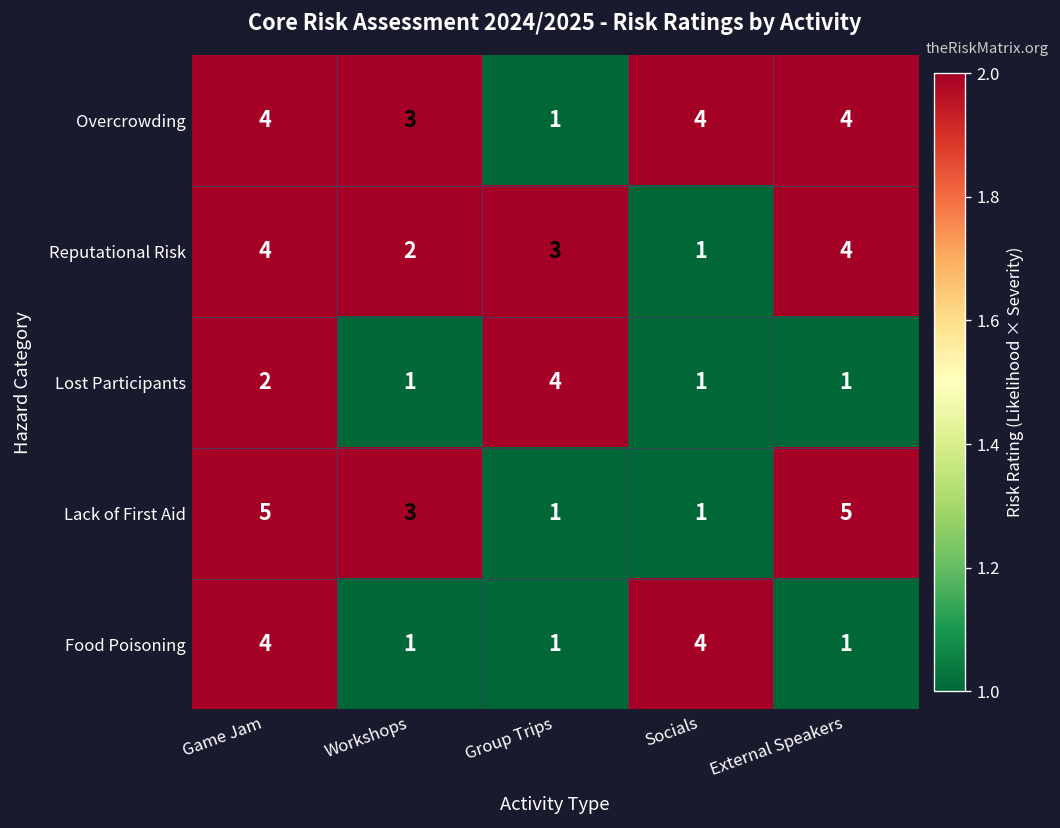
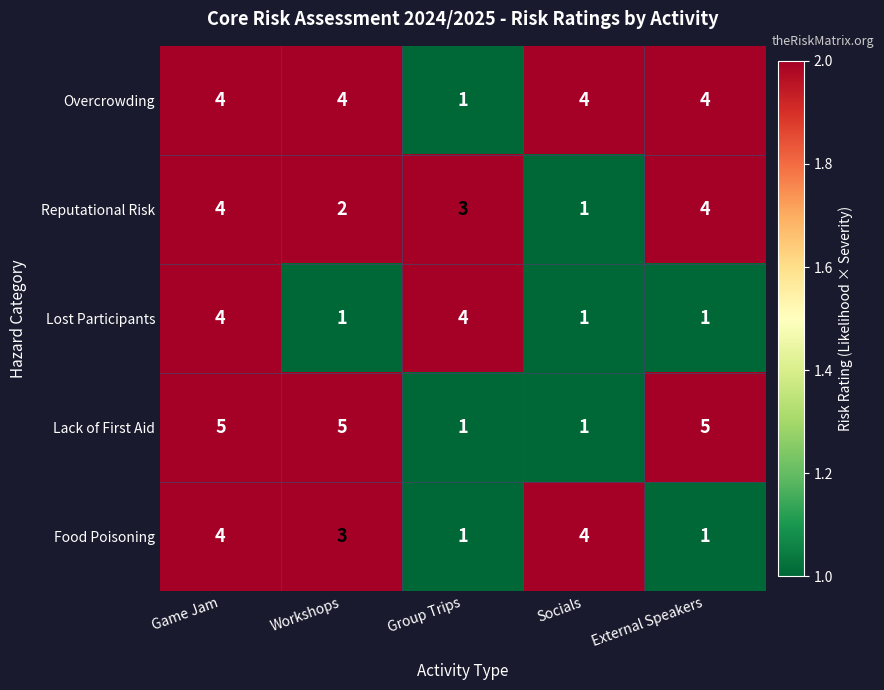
  {
    "Overcrowding": {
      "Game Jam": 4,
-     "Workshops": 3,
+     "Workshops": 4,
      "Group Trips": 1,
      "Socials": 4,
      "External Speakers": 4
    },
    "Reputational Risk": {
      "Game Jam": 4,
      "Workshops": 2,
      "Group Trips": 3,
      "Socials": 1,
      "External Speakers": 4
    },
    "Lost Participants": {
-     "Game Jam": 2,
+     "Game Jam": 4,
      "Workshops": 1,
      "Group Trips": 4,
      "Socials": 1,
      "External Speakers": 1
    },
    "Lack of First Aid": {
      "Game Jam": 5,
-     "Workshops": 3,
+     "Workshops": 5,
      "Group Trips": 1,
      "Socials": 1,
      "External Speakers": 5
    },
    "Food Poisoning": {
      "Game Jam": 4,
-     "Workshops": 1,
+     "Workshops": 3,
      "Group Trips": 1,
      "Socials": 4,
      "External Speakers": 1
    }
  }
